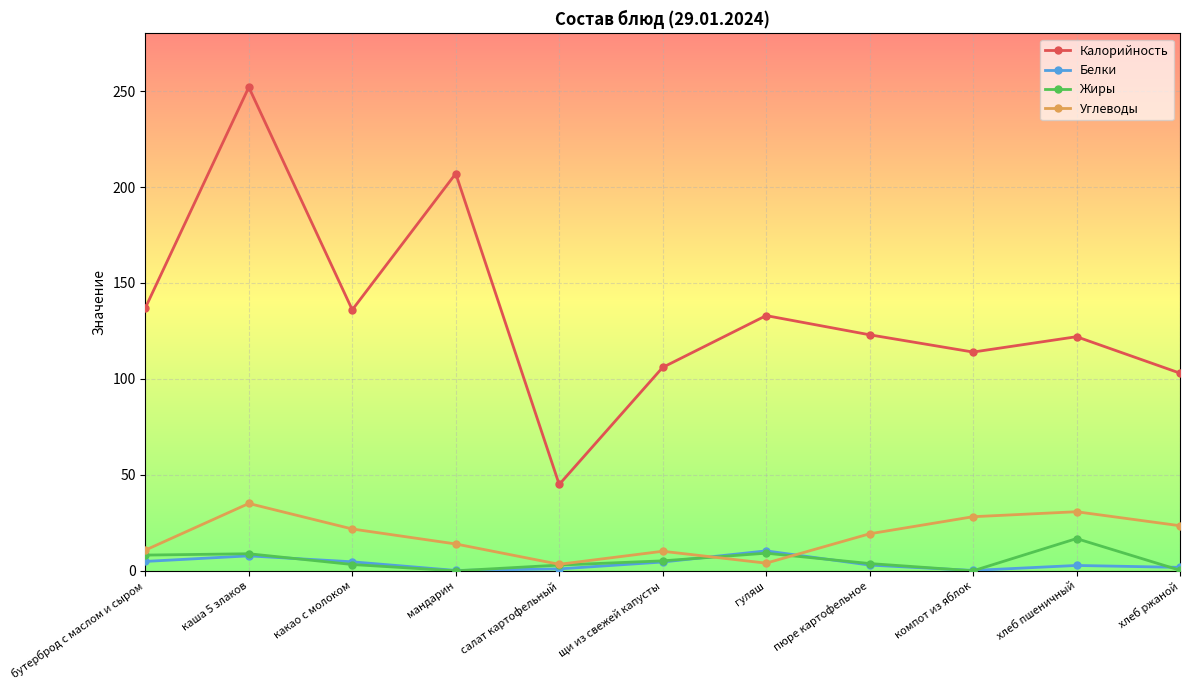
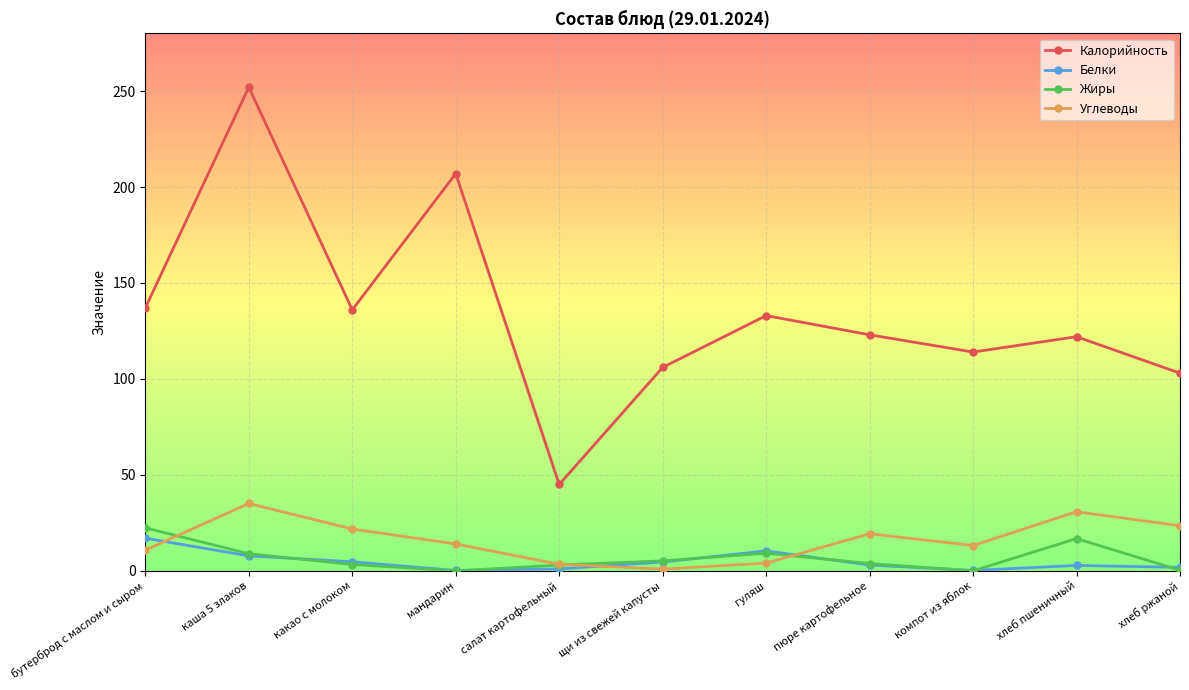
  {
    "Калорийность": {
      "бутерброд с маслом и сыром": 137,
      "каша 5 злаков": 252,
      "какао с молоком": 136,
      "мандарин": 207,
      "салат картофельный": 45,
      "щи из свежей капусты": 106,
      "гуляш": 133,
      "пюре картофельное": 123,
      "компот из яблок": 114,
      "хлеб пшеничный": 122,
      "хлеб ржаной": 103
    },
    "Белки": {
-     "бутерброд с маслом и сыром": 5,
+     "бутерброд с маслом и сыром": 17,
      "какао с молоком": 5,
      "салат картофельный": 1,
      "хлеб пшеничный": 3,
      "хлеб ржаной": 2
    },
    "Жиры": {
-     "бутерброд с маслом и сыром": 8,
+     "бутерброд с маслом и сыром": 22,
      "какао с молоком": 3,
      "хлеб пшеничный": 17,
      "хлеб ржаной": 0
    },
    "Углеводы": {
      "бутерброд с маслом и сыром": 11,
      "каша 5 злаков": 35,
      "какао с молоком": 22,
      "мандарин": 14,
-     "щи из свежей капусты": 10,
+     "щи из свежей капусты": 1,
      "гуляш": 4,
      "пюре картофельное": 19,
-     "компот из яблок": 28,
+     "компот из яблок": 13,
      "хлеб пшеничный": 31,
      "хлеб ржаной": 24
    }
  }
